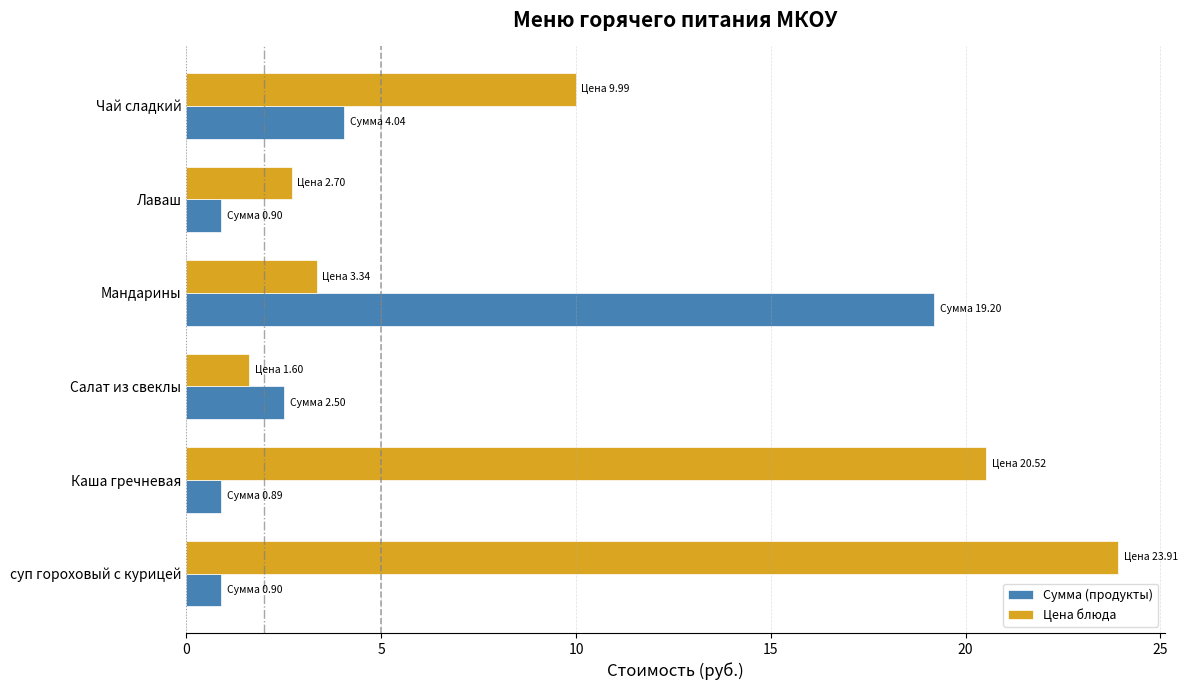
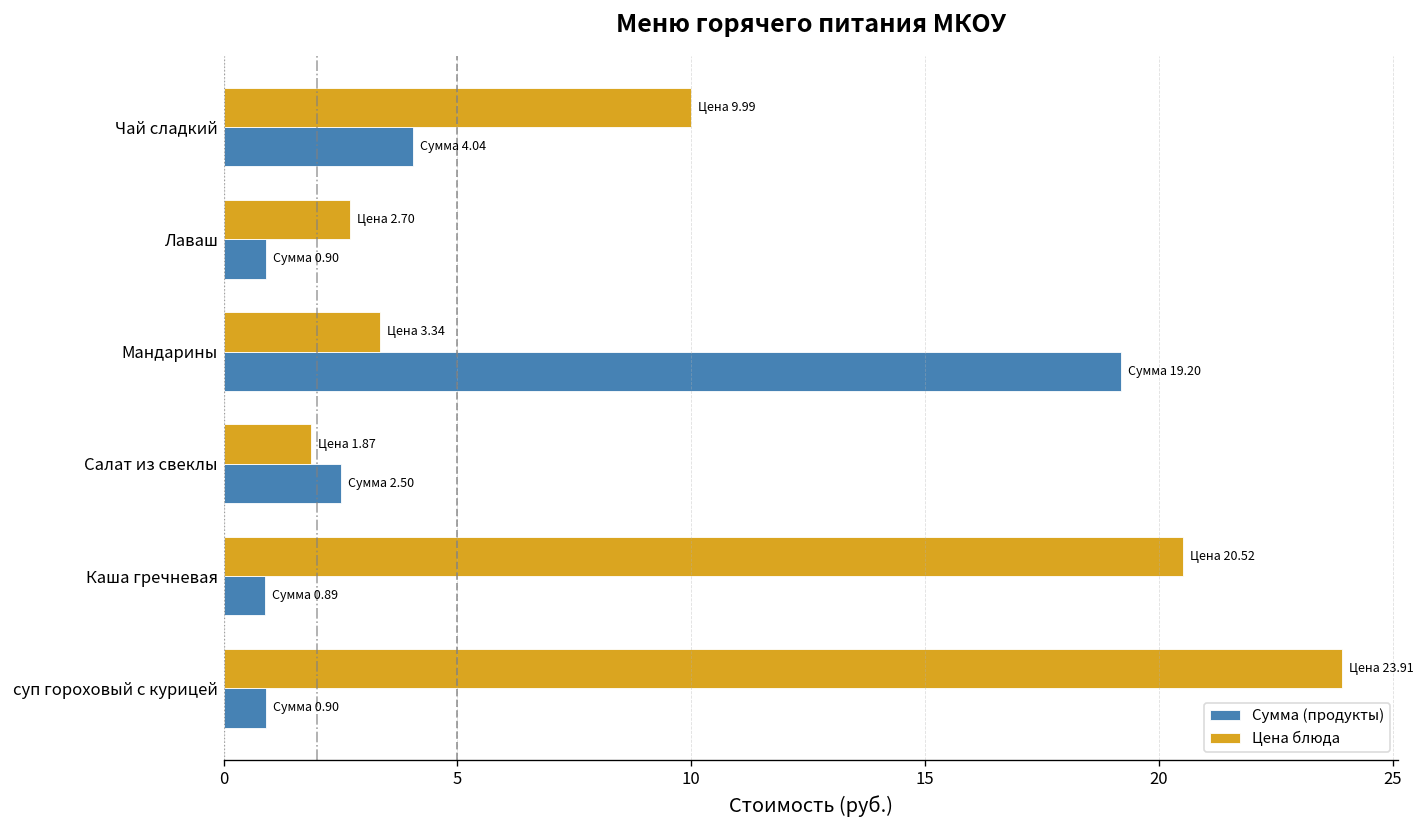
  {
    "Сумма (продукты)": {
      "Чай сладкий": 4.04,
      "Лаваш": 0.90,
      "Мандарины": 19.20,
      "Салат из свеклы": 2.50,
      "Каша гречневая": 0.89,
      "суп гороховый с курицей": 0.90
    },
    "Цена блюда": {
      "Чай сладкий": 9.99,
      "Лаваш": 2.70,
      "Мандарины": 3.34,
-     "Салат из свеклы": 1.60,
+     "Салат из свеклы": 1.87,
      "Каша гречневая": 20.52,
      "суп гороховый с курицей": 23.91
    }
  }
